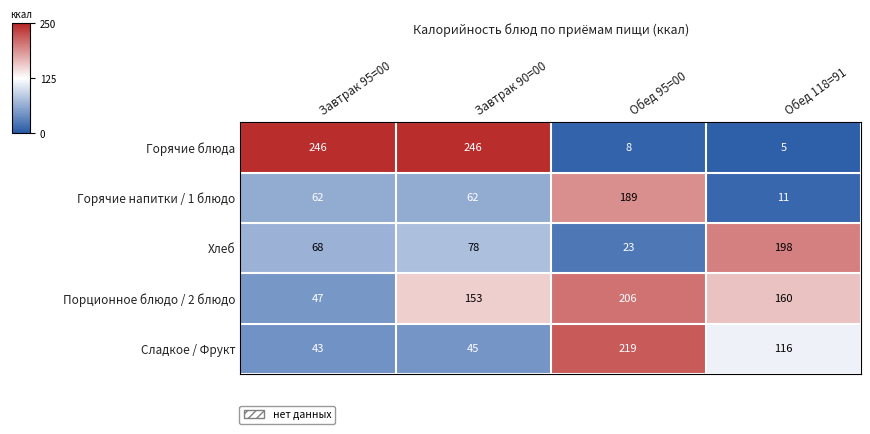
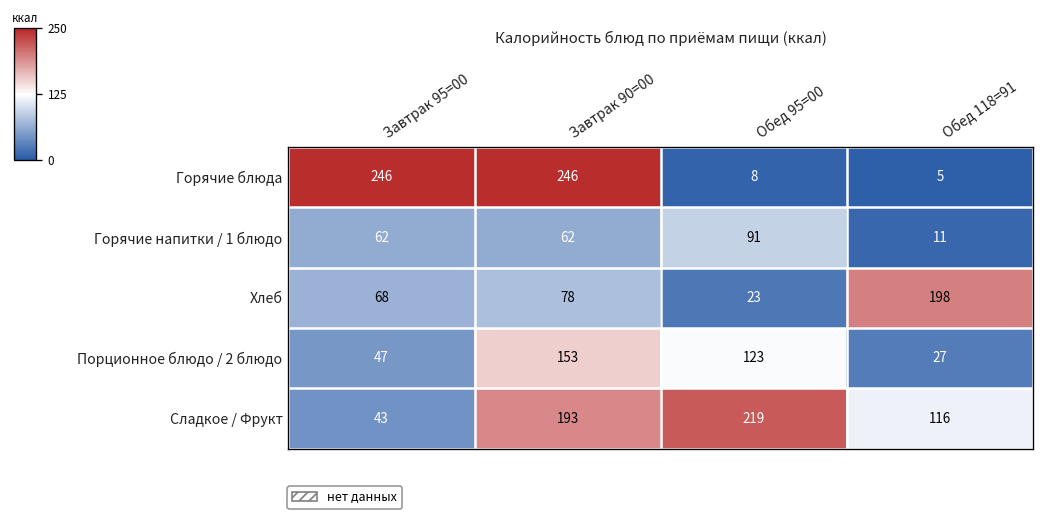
  {
    "Горячие блюда": {
      "Завтрак 95=00": 246,
      "Завтрак 90=00": 246,
      "Обед 95=00": 8,
      "Обед 118=91": 5
    },
    "Горячие напитки / 1 блюдо": {
      "Завтрак 95=00": 62,
      "Завтрак 90=00": 62,
-     "Обед 95=00": 189,
+     "Обед 95=00": 91,
      "Обед 118=91": 11
    },
    "Хлеб": {
      "Завтрак 95=00": 68,
      "Завтрак 90=00": 78,
      "Обед 95=00": 23,
      "Обед 118=91": 198
    },
    "Порционное блюдо / 2 блюдо": {
      "Завтрак 95=00": 47,
      "Завтрак 90=00": 153,
-     "Обед 95=00": 206,
-     "Обед 118=91": 160
+     "Обед 95=00": 123,
+     "Обед 118=91": 27
    },
    "Сладкое / Фрукт": {
      "Завтрак 95=00": 43,
-     "Завтрак 90=00": 45,
+     "Завтрак 90=00": 193,
      "Обед 95=00": 219,
      "Обед 118=91": 116
    }
  }
